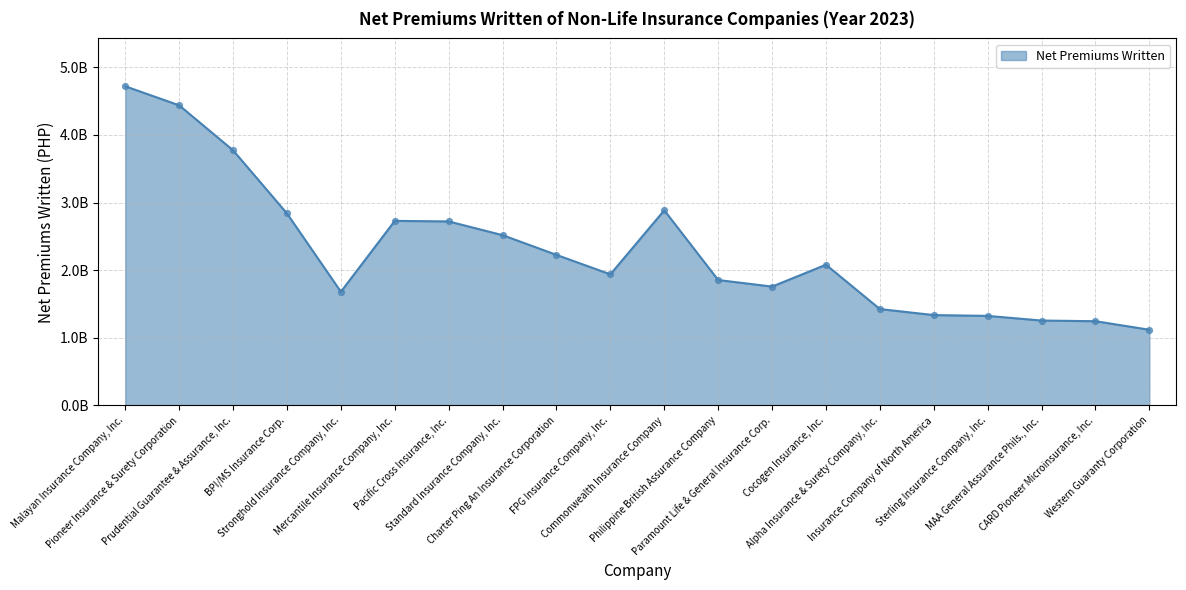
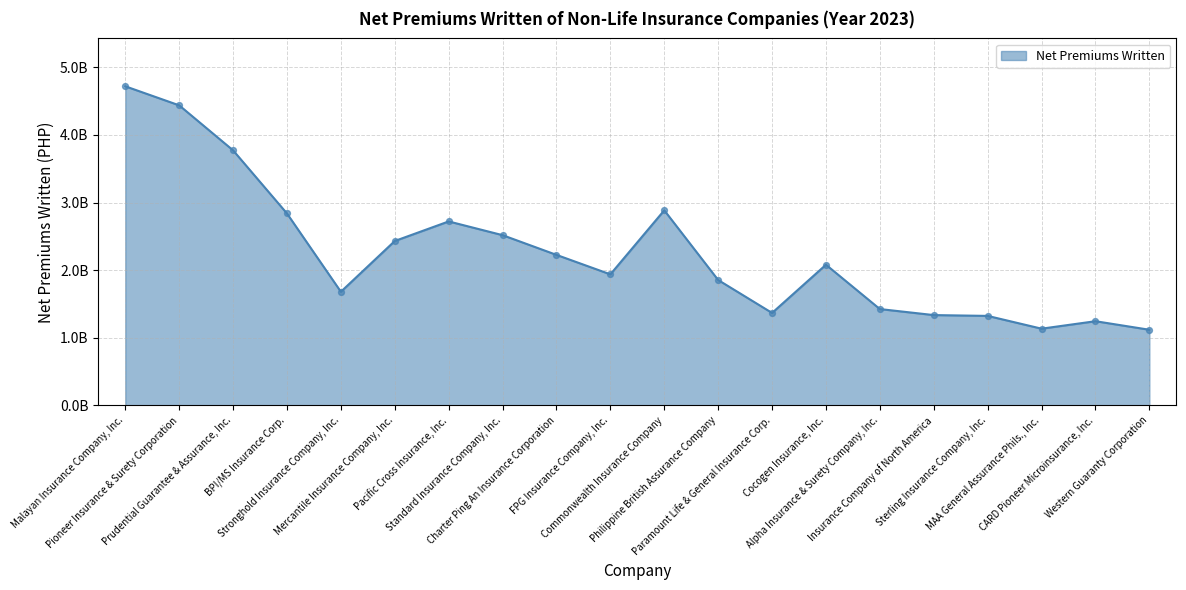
  {
    "Malayan Insurance Company, Inc.": 4700000000,
    "Pioneer Insurance & Surety Corporation": 4400000000,
    "Prudential Guarantee & Assurance, Inc.": 3800000000,
    "BPI/MS Insurance Corp.": 2800000000,
    "Stronghold Insurance Company, Inc.": 1700000000,
-   "Mercantile Insurance Company, Inc.": 2700000000,
+   "Mercantile Insurance Company, Inc.": 2400000000,
    "Pacific Cross Insurance, Inc.": 2700000000,
    "Standard Insurance Company, Inc.": 2500000000,
    "Charter Ping An Insurance Corporation": 2200000000,
    "FPG Insurance Company, Inc.": 1900000000,
    "Commonwealth Insurance Company": 2900000000,
    "Philippine British Assurance Company": 1900000000,
-   "Paramount Life & General Insurance Corp.": 1800000000,
+   "Paramount Life & General Insurance Corp.": 1400000000,
    "Cocogen Insurance, Inc.": 2100000000,
    "Alpha Insurance & Surety Company, Inc.": 1400000000,
    "Insurance Company of North America": 1300000000,
    "Sterling Insurance Company, Inc.": 1300000000,
-   "MAA General Assurance Phils., Inc.": 1300000000,
+   "MAA General Assurance Phils., Inc.": 1100000000,
    "CARD Pioneer Microinsurance, Inc.": 1200000000,
    "Western Guaranty Corporation": 1100000000
  }
